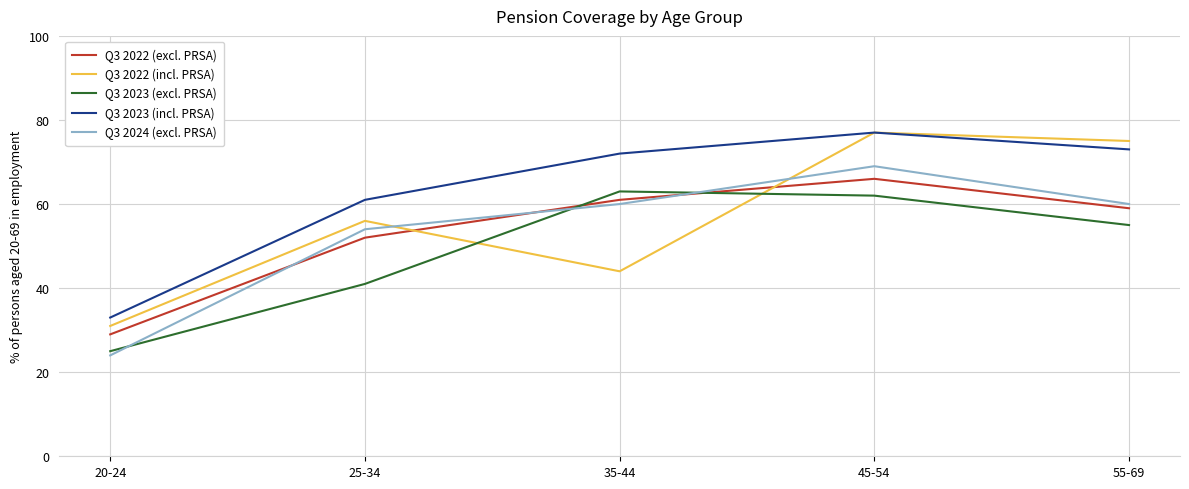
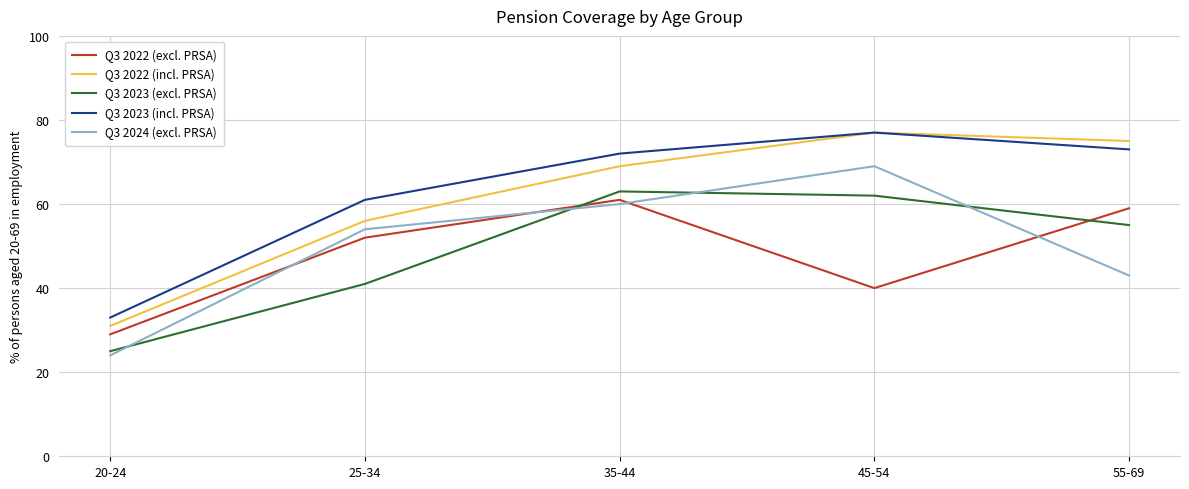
  {
    "Q3 2022 (excl. PRSA)": {
      "20-24": 29,
      "25-34": 52,
      "35-44": 61,
-     "45-54": 66,
+     "45-54": 40,
      "55-69": 59
    },
    "Q3 2022 (incl. PRSA)": {
      "20-24": 31,
      "25-34": 56,
-     "35-44": 44,
+     "35-44": 69,
      "55-69": 75
    },
    "Q3 2023 (excl. PRSA)": {
      "20-24": 25,
      "25-34": 41,
      "35-44": 63,
      "45-54": 62,
      "55-69": 55
    },
    "Q3 2023 (incl. PRSA)": {
      "20-24": 33,
      "25-34": 61,
      "35-44": 72,
      "55-69": 73
    },
    "Q3 2024 (excl. PRSA)": {
      "20-24": 24,
      "25-34": 54,
      "35-44": 60,
      "45-54": 69,
-     "55-69": 60
+     "55-69": 43
    }
  }
